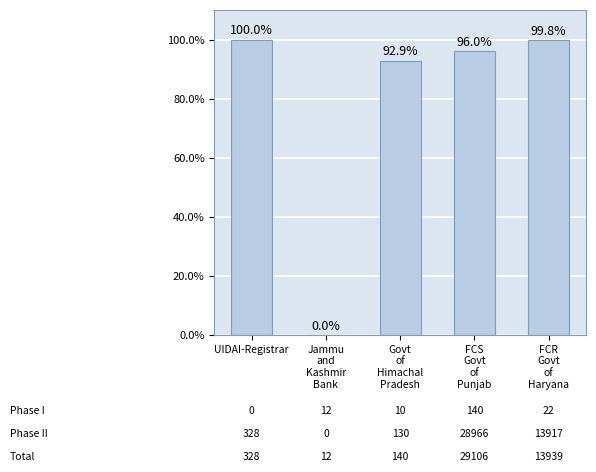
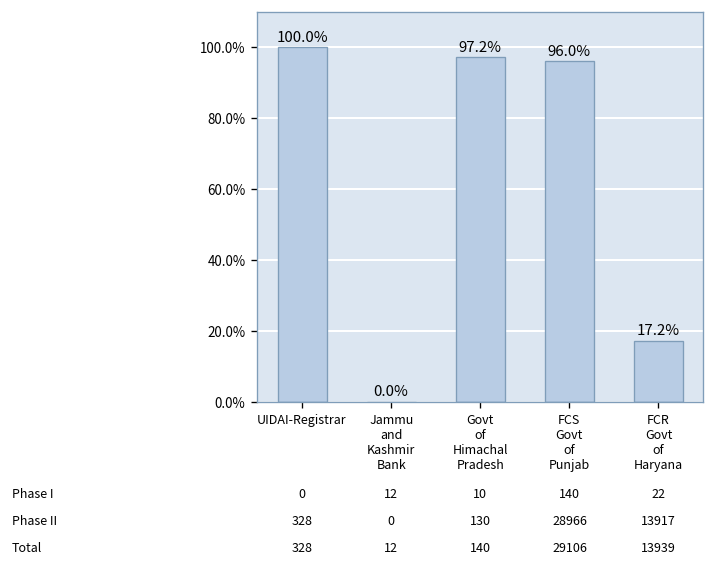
  {
    "UIDAI-Registrar": "100.0%",
    "Jammu and Kashmir Bank": "0.0%",
-   "Govt of Himachal Pradesh": "92.9%",
+   "Govt of Himachal Pradesh": "97.2%",
    "FCS Govt of Punjab": "96.0%",
-   "FCR Govt of Haryana": "99.8%"
+   "FCR Govt of Haryana": "17.2%"
  }
